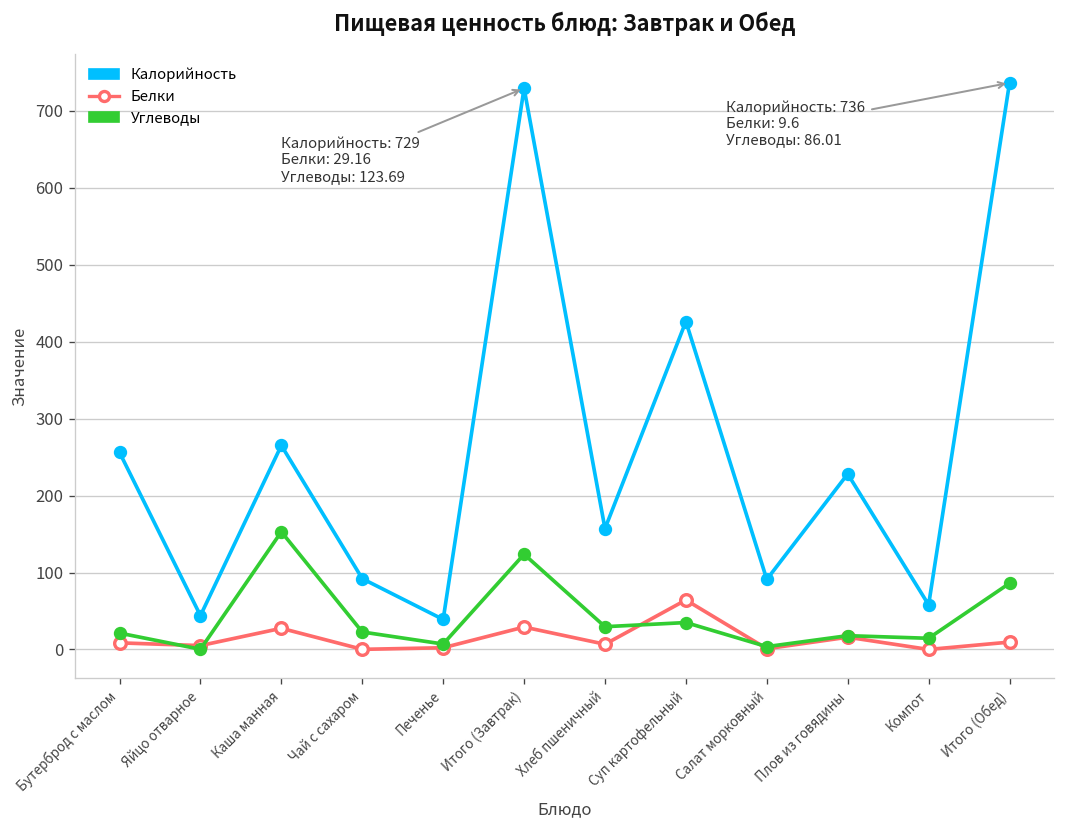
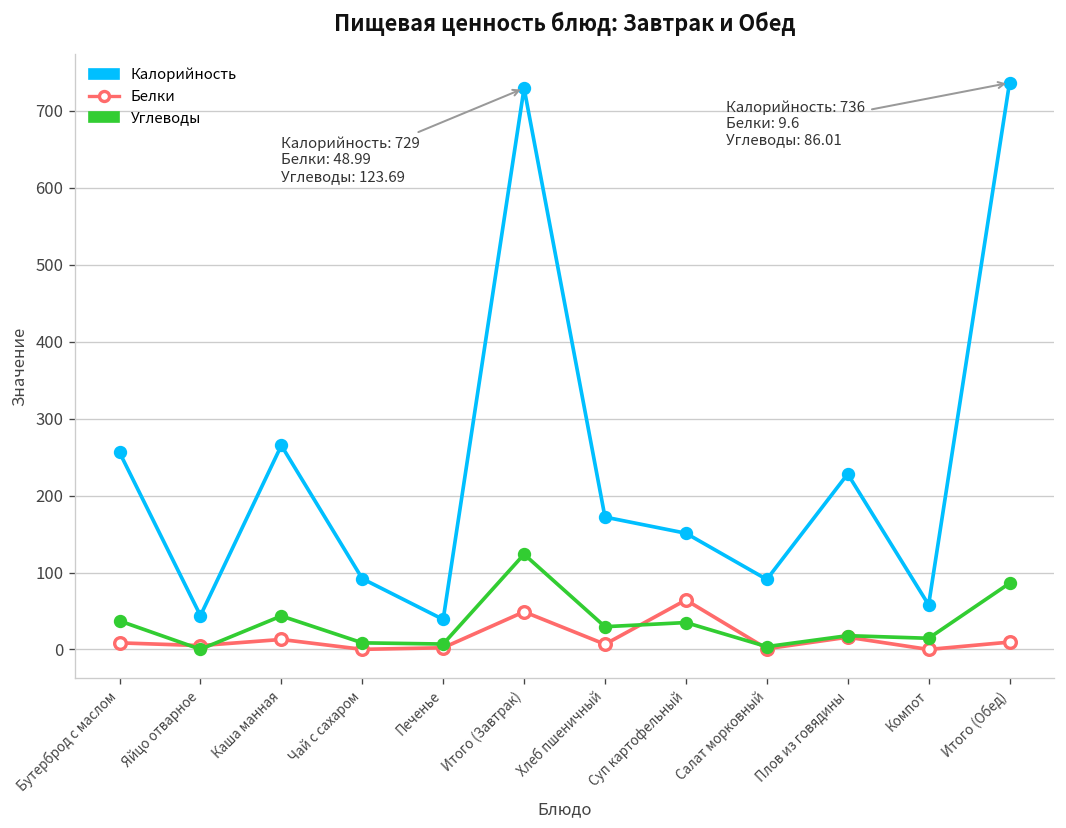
  {
    "Калорийность": {
      "Бутерброд с маслом": 260,
      "Яйцо отварное": 40,
      "Каша манная": 270,
      "Чай с сахаром": 90,
      "Печенье": 40,
-     "Хлеб пшеничный": 160,
-     "Суп картофельный": 430,
+     "Хлеб пшеничный": 170,
+     "Суп картофельный": 150,
      "Салат морковный": 90,
      "Плов из говядины": 230,
      "Компот": 60
    },
    "Белки": {
-     "Каша манная": 30,
-     "Итого (Завтрак)": 29.16
+     "Каша манная": 10,
+     "Итого (Завтрак)": 48.99
    },
    "Углеводы": {
-     "Бутерброд с маслом": 20,
+     "Бутерброд с маслом": 40,
      "Яйцо отварное": 0,
-     "Каша манная": 150,
-     "Чай с сахаром": 20,
+     "Каша манная": 40,
+     "Чай с сахаром": 10,
      "Печенье": 10,
      "Итого (Завтрак)": 120,
      "Хлеб пшеничный": 30,
      "Суп картофельный": 30,
      "Компот": 10,
      "Итого (Обед)": 90
    }
  }
